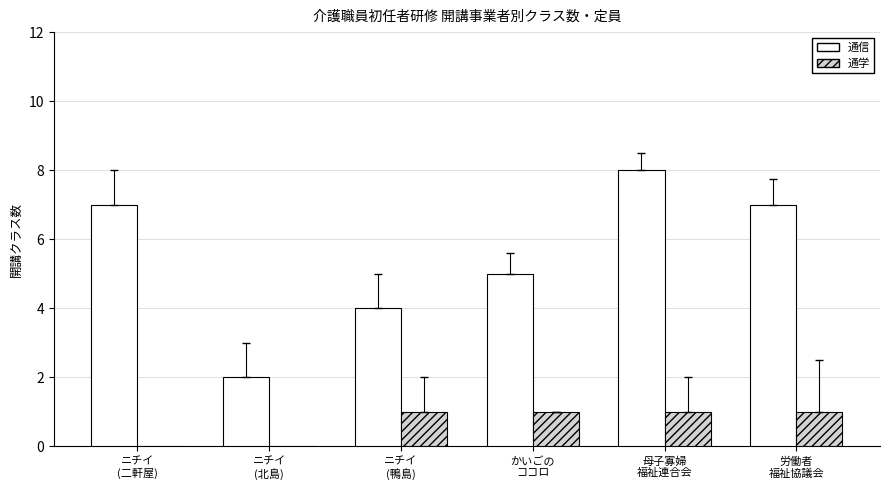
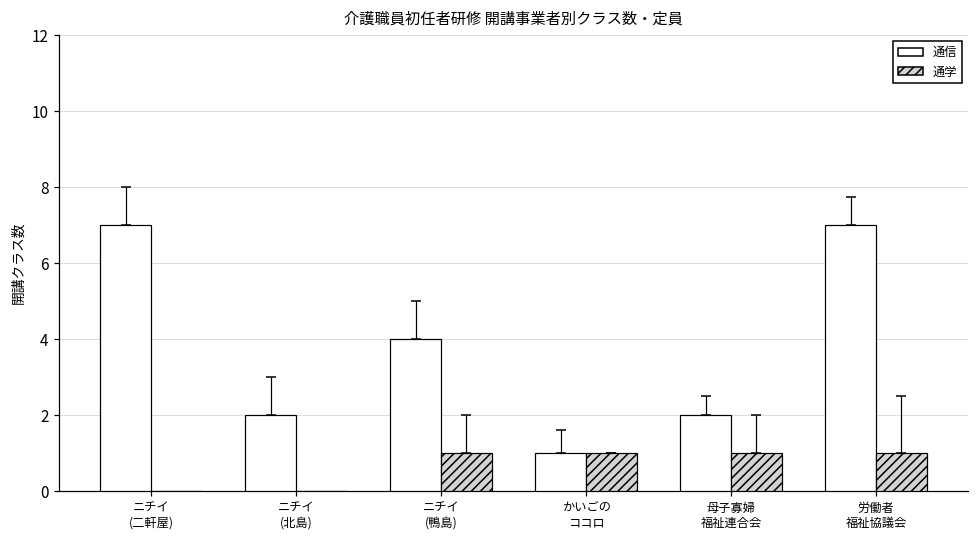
  {
    "通信": {
      "ニチイ (二軒屋)": 7,
      "ニチイ (北島)": 2,
      "ニチイ (鴨島)": 4,
-     "かいごの ココロ": 5,
-     "母子寡婦 福祉連合会": 8,
+     "かいごの ココロ": 1,
+     "母子寡婦 福祉連合会": 2,
      "労働者 福祉協議会": 7
    },
    "通学": {
      "ニチイ (二軒屋)": 0,
      "ニチイ (北島)": 0,
      "ニチイ (鴨島)": 1,
      "かいごの ココロ": 1,
      "母子寡婦 福祉連合会": 1,
      "労働者 福祉協議会": 1
    }
  }
